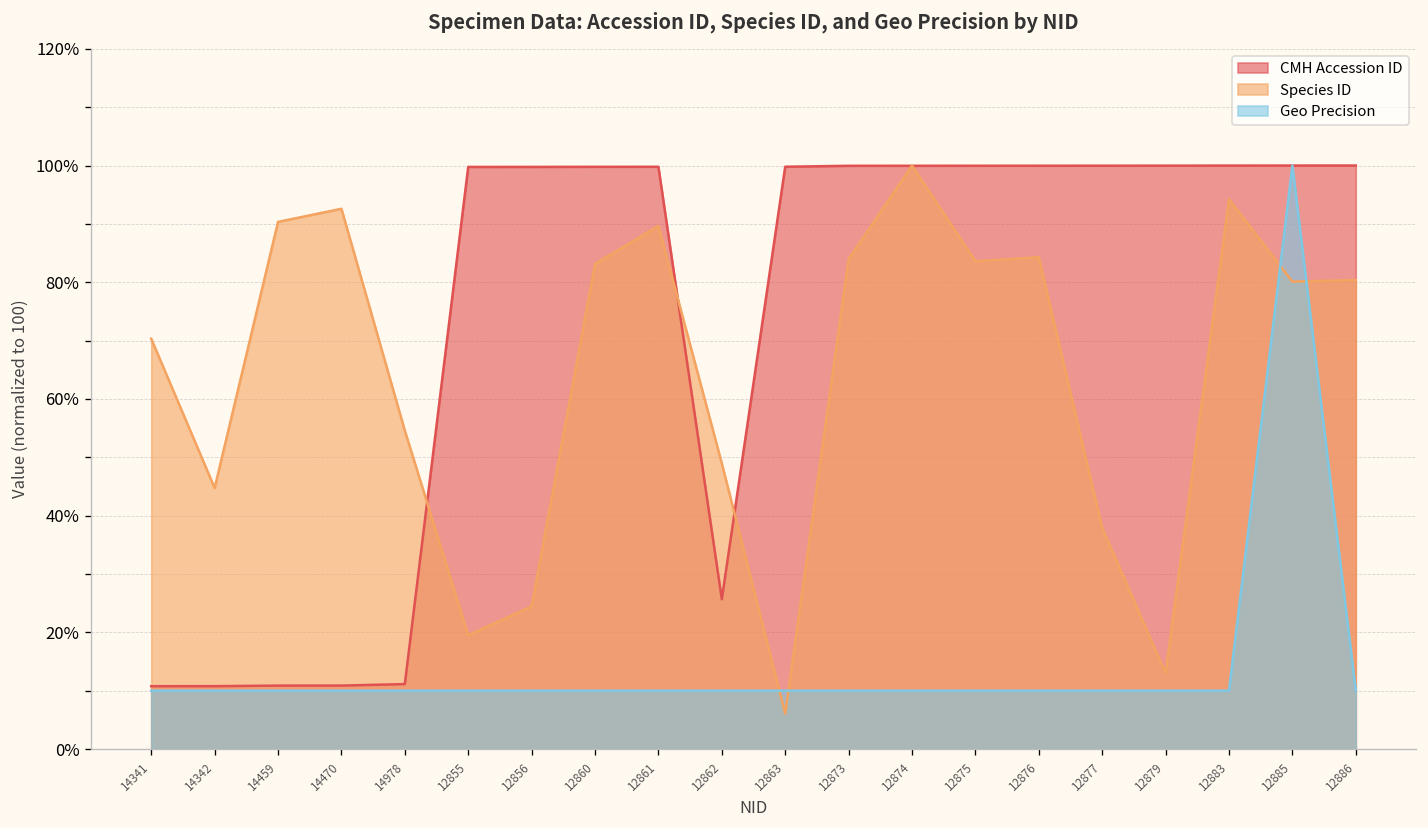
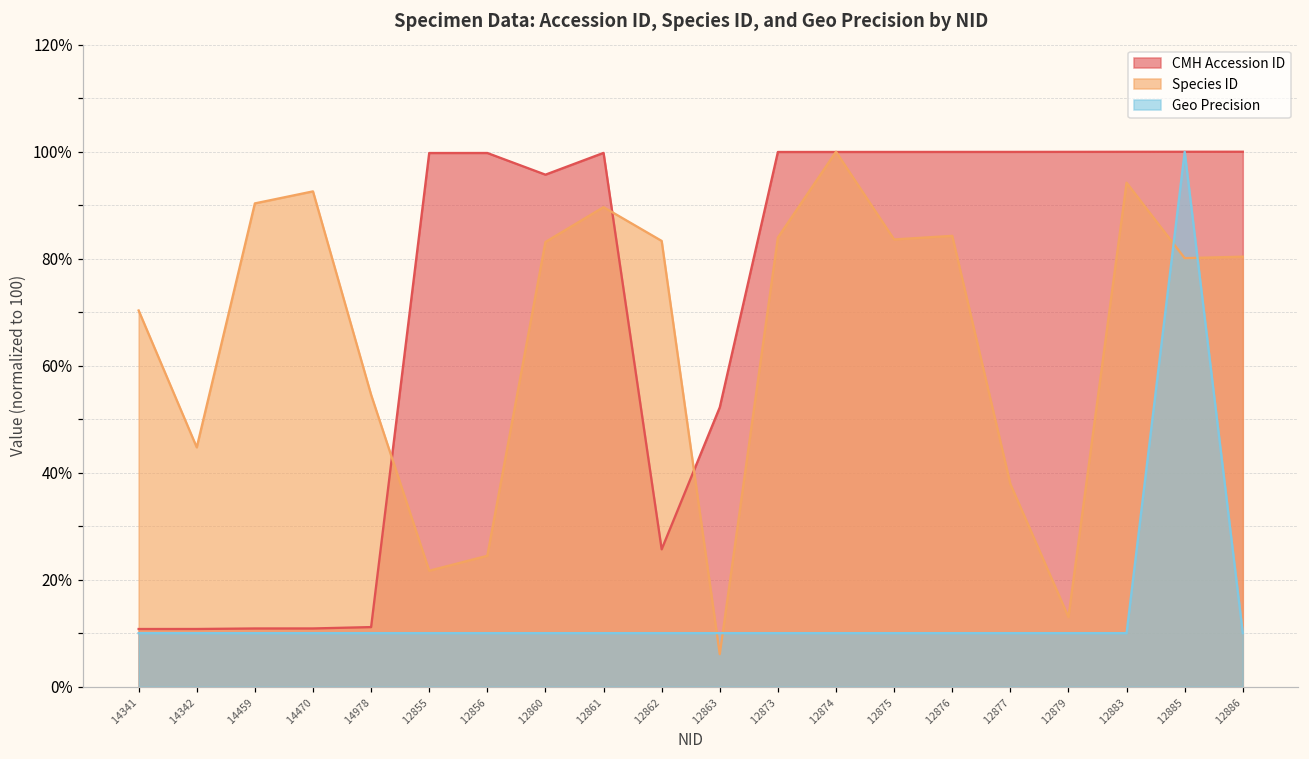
  {
    "CMH Accession ID": {
      "14341": "11%",
      "14342": "11%",
      "14459": "11%",
      "14470": "11%",
      "14978": "11%",
      "12855": "100%",
      "12856": "100%",
-     "12860": "100%",
+     "12860": "96%",
      "12861": "100%",
      "12862": "26%",
-     "12863": "100%",
+     "12863": "52%",
      "12873": "100%",
      "12875": "100%",
      "12876": "100%",
      "12877": "100%",
      "12879": "100%",
      "12883": "100%",
      "12886": "100%"
    },
    "Species ID": {
      "14341": "70%",
      "14342": "45%",
      "14459": "90%",
      "14470": "93%",
      "14978": "55%",
-     "12855": "19%",
+     "12855": "22%",
      "12856": "24%",
      "12860": "83%",
      "12861": "90%",
-     "12862": "49%",
+     "12862": "83%",
      "12863": "6%",
      "12873": "84%",
      "12875": "84%",
      "12876": "84%",
      "12877": "38%",
      "12879": "13%",
      "12883": "94%",
      "12885": "80%",
      "12886": "80%"
    },
    "Geo Precision": {
      "14341": "10%",
      "14342": "10%",
      "14459": "10%",
      "14470": "10%",
      "14978": "10%",
      "12855": "10%",
      "12856": "10%",
      "12860": "10%",
      "12861": "10%",
      "12862": "10%",
      "12863": "10%",
      "12873": "10%",
      "12874": "10%",
      "12875": "10%",
      "12876": "10%",
      "12877": "10%",
      "12879": "10%",
      "12883": "10%",
      "12886": "10%"
    }
  }
